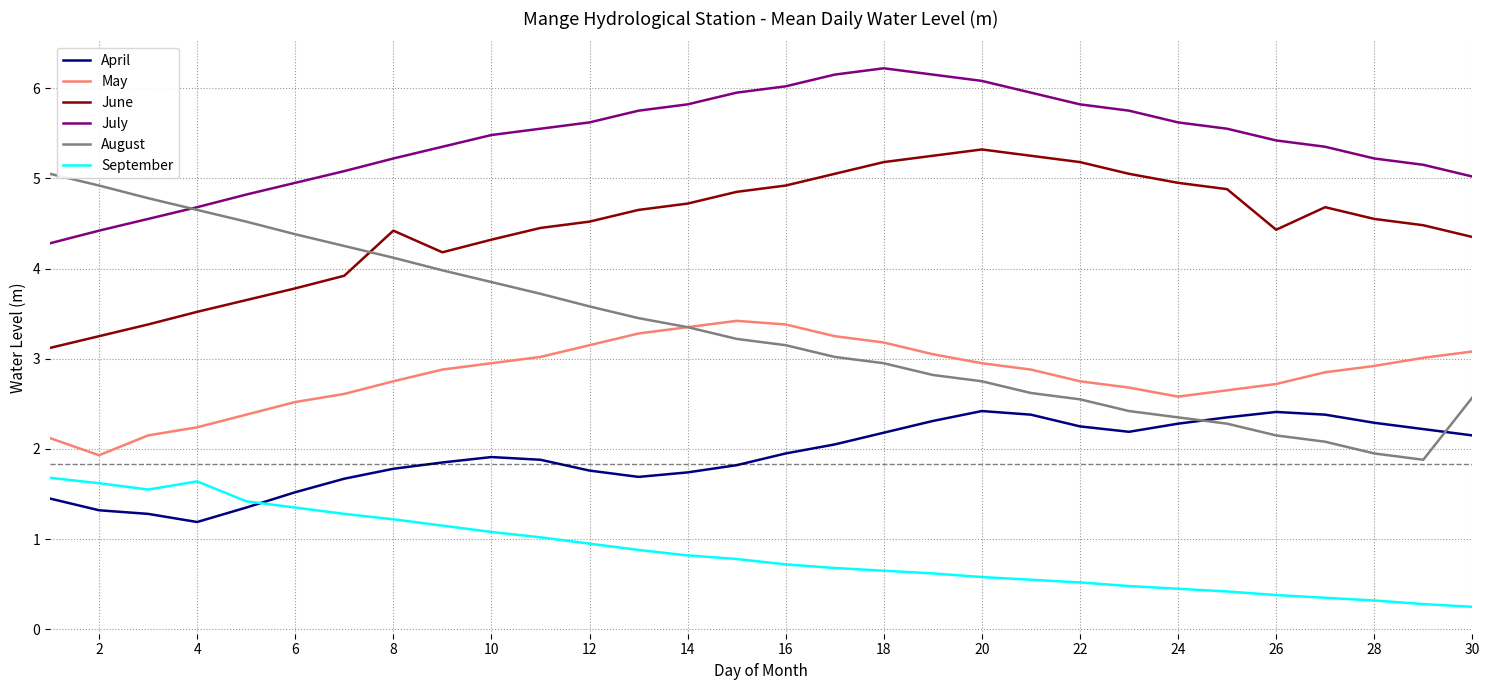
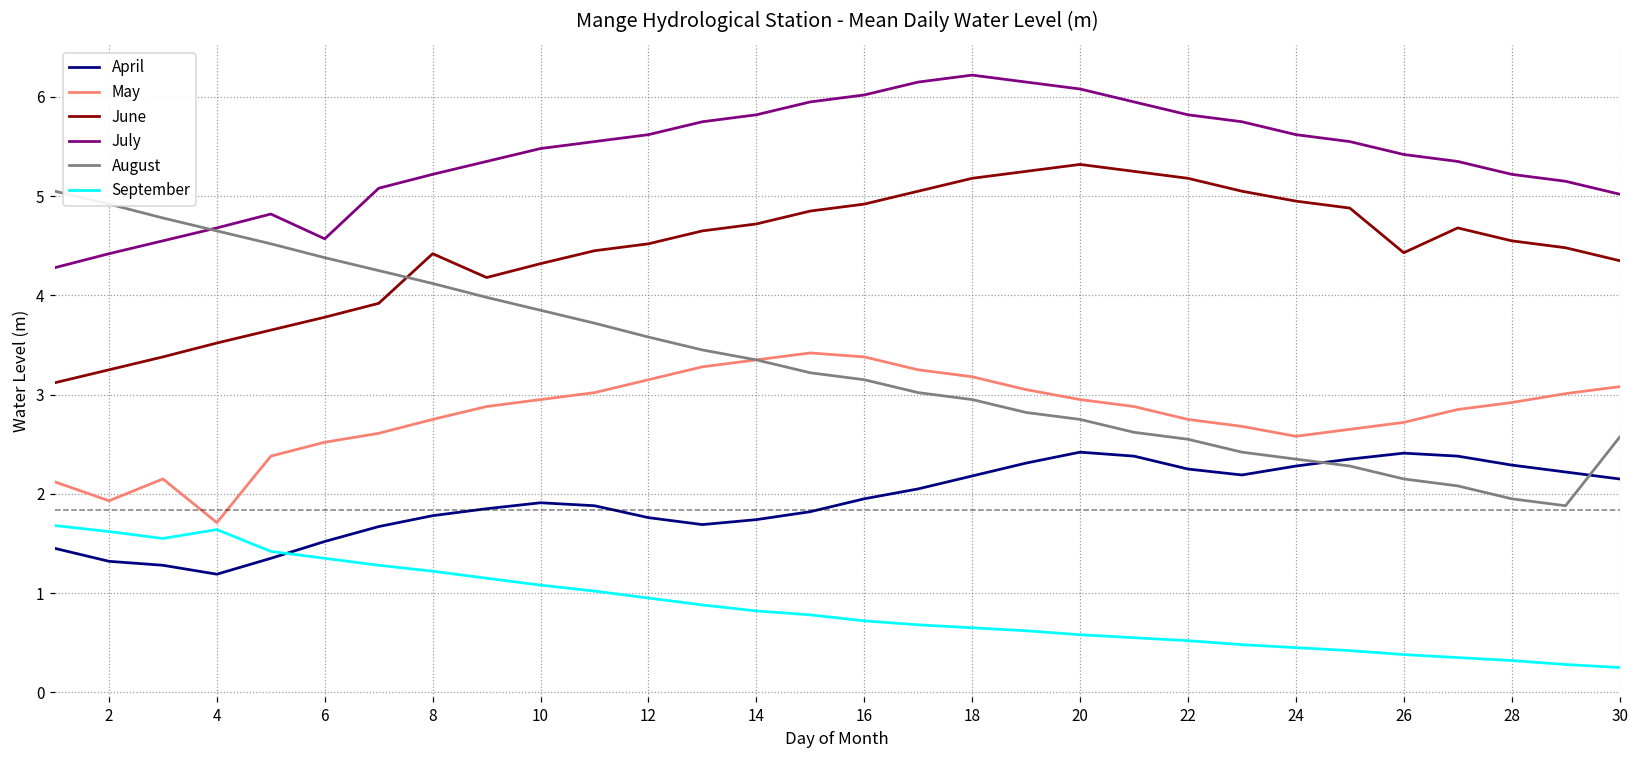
  {
    "April": {
      "2": 1.3,
      "4": 1.2,
      "6": 1.5,
      "8": 1.8,
      "10": 1.9,
      "12": 1.8,
      "14": 1.7,
      "16": 2.0,
      "18": 2.2,
      "20": 2.4,
      "22": 2.3,
      "24": 2.3,
      "26": 2.4,
      "28": 2.3,
      "30": 2.2
    },
    "May": {
      "2": 1.9,
-     "4": 2.2,
+     "4": 1.7,
      "6": 2.5,
      "8": 2.8,
      "10": 3.0,
      "12": 3.2,
      "16": 3.4,
      "18": 3.2,
      "20": 3.0,
      "22": 2.8,
      "24": 2.6,
      "26": 2.7,
      "28": 2.9,
      "30": 3.1
    },
    "June": {
      "2": 3.3,
      "4": 3.5,
      "6": 3.8,
      "8": 4.4,
      "10": 4.3,
      "12": 4.5,
      "14": 4.7,
      "16": 4.9,
      "18": 5.2,
      "20": 5.3,
      "22": 5.2,
      "24": 5.0,
      "26": 4.4,
      "28": 4.6,
      "30": 4.4
    },
    "July": {
      "2": 4.4,
      "4": 4.7,
-     "6": 5.0,
+     "6": 4.6,
      "8": 5.2,
      "10": 5.5,
      "12": 5.6,
      "14": 5.8,
      "16": 6.0,
      "18": 6.2,
      "20": 6.1,
      "22": 5.8,
      "24": 5.6,
      "26": 5.4,
      "28": 5.2,
      "30": 5.0
    },
    "August": {
      "2": 4.9,
      "4": 4.7,
      "6": 4.4,
      "8": 4.1,
      "10": 3.9,
      "12": 3.6,
      "16": 3.2,
      "18": 3.0,
      "20": 2.8,
      "22": 2.6,
      "24": 2.4,
      "26": 2.2,
      "28": 2.0,
      "30": 2.6
    },
    "September": {
      "2": 1.6,
      "4": 1.6,
      "6": 1.4,
      "8": 1.2,
      "10": 1.1,
      "12": 1.0,
      "14": 0.8,
      "16": 0.7,
      "18": 0.7,
      "20": 0.6,
      "22": 0.5,
      "24": 0.5,
      "26": 0.4,
      "28": 0.3,
      "30": 0.3
    }
  }
